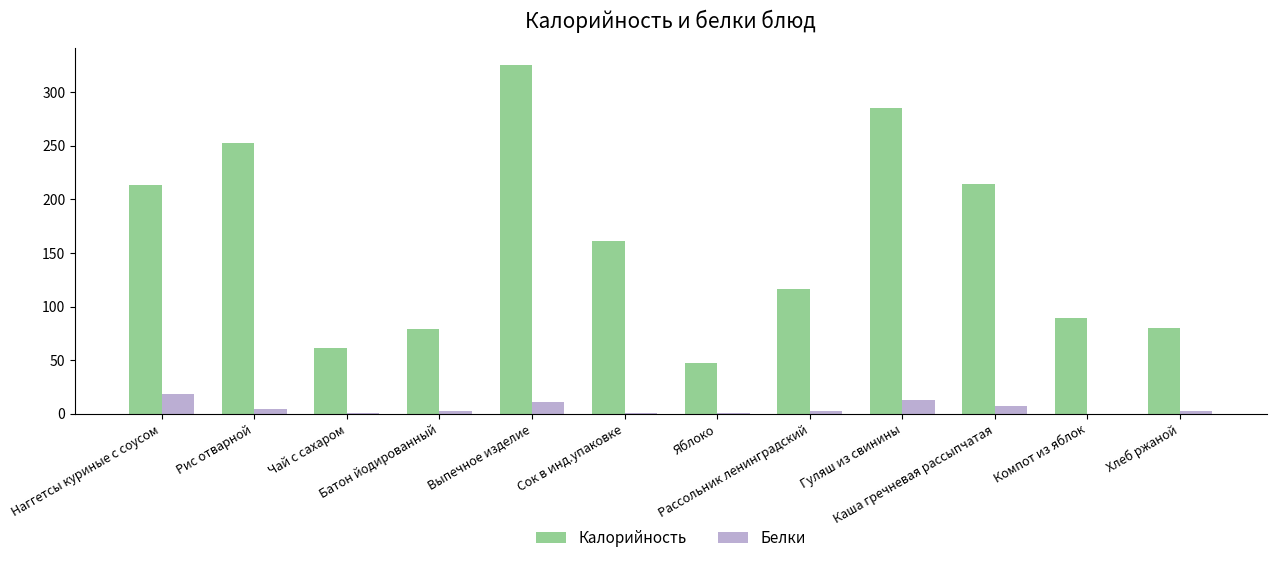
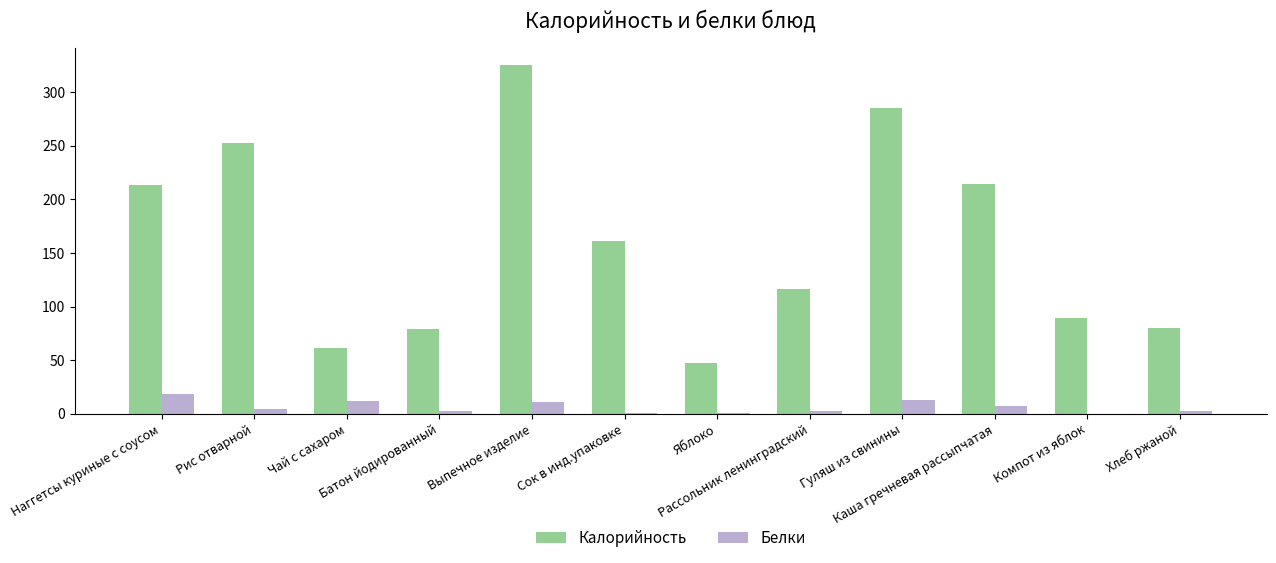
  {
    "Калорийность": {
      "Наггетсы куриные с соусом": 213,
      "Рис отварной": 253,
      "Чай с сахаром": 61,
      "Батон йодированный": 79,
      "Выпечное изделие": 325,
      "Сок в инд.упаковке": 161,
      "Яблоко": 47,
      "Рассольник ленинградский": 116,
      "Гуляш из свинины": 285,
      "Каша гречневая рассыпчатая": 215,
      "Компот из яблок": 89,
      "Хлеб ржаной": 80
    },
    "Белки": {
      "Наггетсы куриные с соусом": 18,
      "Рис отварной": 5,
-     "Чай с сахаром": 0,
+     "Чай с сахаром": 12,
      "Выпечное изделие": 11,
      "Рассольник ленинградский": 2,
      "Гуляш из свинины": 13,
      "Каша гречневая рассыпчатая": 8,
      "Хлеб ржаной": 3
    }
  }
